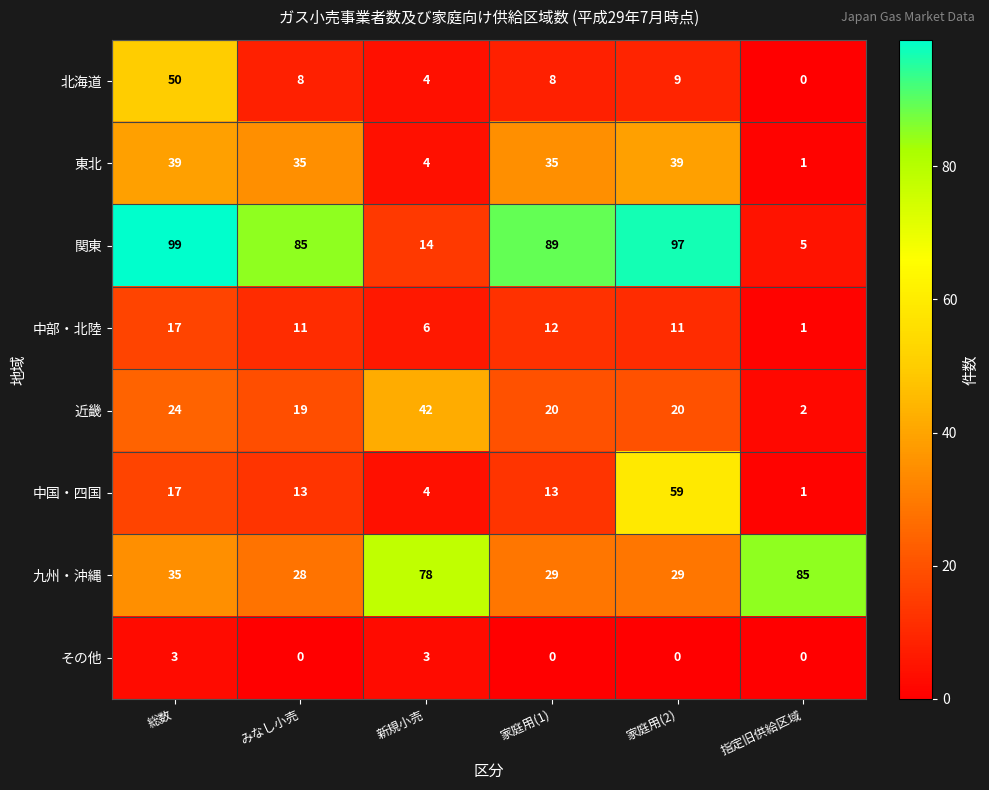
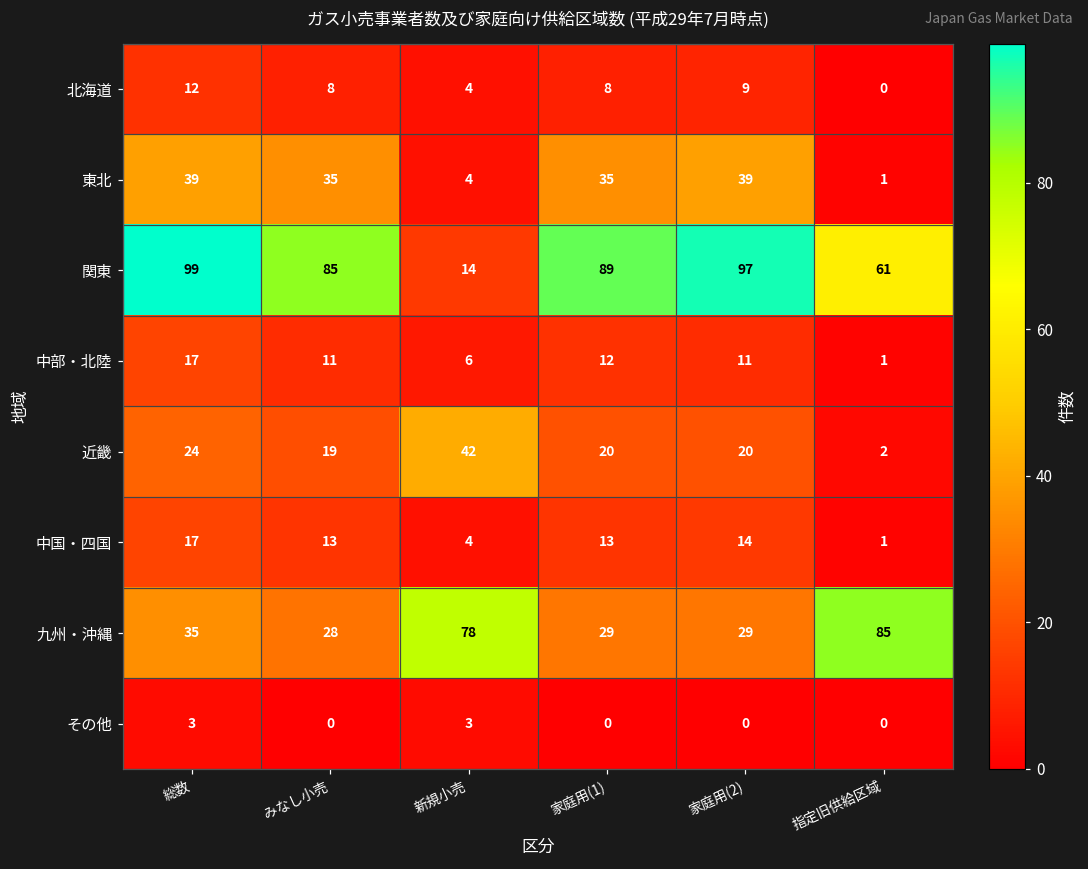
  {
    "北海道": {
-     "総数": 50,
+     "総数": 12,
      "みなし小売": 8,
      "新規小売": 4,
      "家庭用(1)": 8,
      "家庭用(2)": 9,
      "指定旧供給区域": 0
    },
    "東北": {
      "総数": 39,
      "みなし小売": 35,
      "新規小売": 4,
      "家庭用(1)": 35,
      "家庭用(2)": 39,
      "指定旧供給区域": 1
    },
    "関東": {
      "総数": 99,
      "みなし小売": 85,
      "新規小売": 14,
      "家庭用(1)": 89,
      "家庭用(2)": 97,
-     "指定旧供給区域": 5
+     "指定旧供給区域": 61
    },
    "中部・北陸": {
      "総数": 17,
      "みなし小売": 11,
      "新規小売": 6,
      "家庭用(1)": 12,
      "家庭用(2)": 11,
      "指定旧供給区域": 1
    },
    "近畿": {
      "総数": 24,
      "みなし小売": 19,
      "新規小売": 42,
      "家庭用(1)": 20,
      "家庭用(2)": 20,
      "指定旧供給区域": 2
    },
    "中国・四国": {
      "総数": 17,
      "みなし小売": 13,
      "新規小売": 4,
      "家庭用(1)": 13,
-     "家庭用(2)": 59,
+     "家庭用(2)": 14,
      "指定旧供給区域": 1
    },
    "九州・沖縄": {
      "総数": 35,
      "みなし小売": 28,
      "新規小売": 78,
      "家庭用(1)": 29,
      "家庭用(2)": 29,
      "指定旧供給区域": 85
    },
    "その他": {
      "総数": 3,
      "みなし小売": 0,
      "新規小売": 3,
      "家庭用(1)": 0,
      "家庭用(2)": 0,
      "指定旧供給区域": 0
    }
  }
